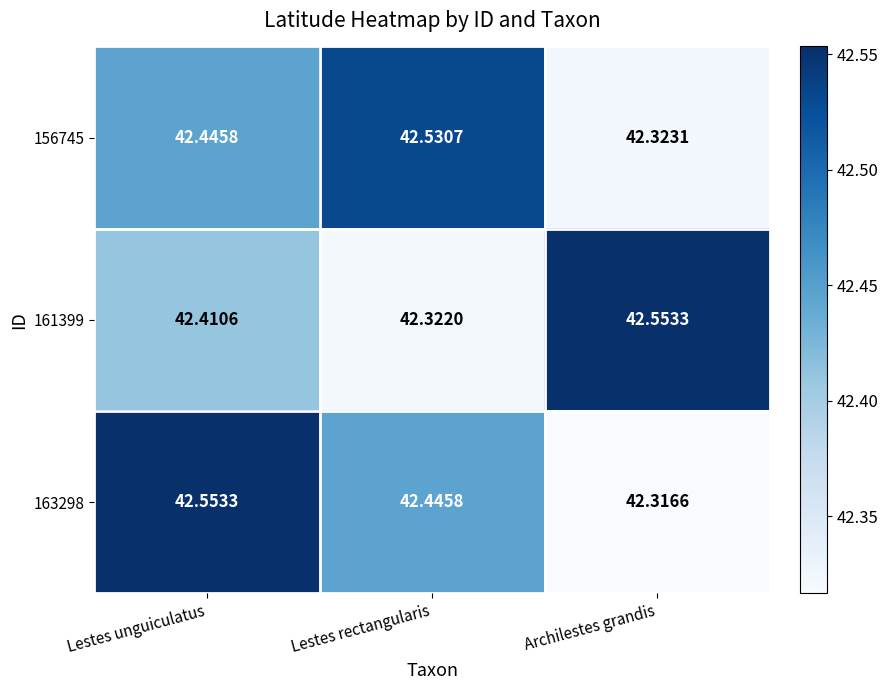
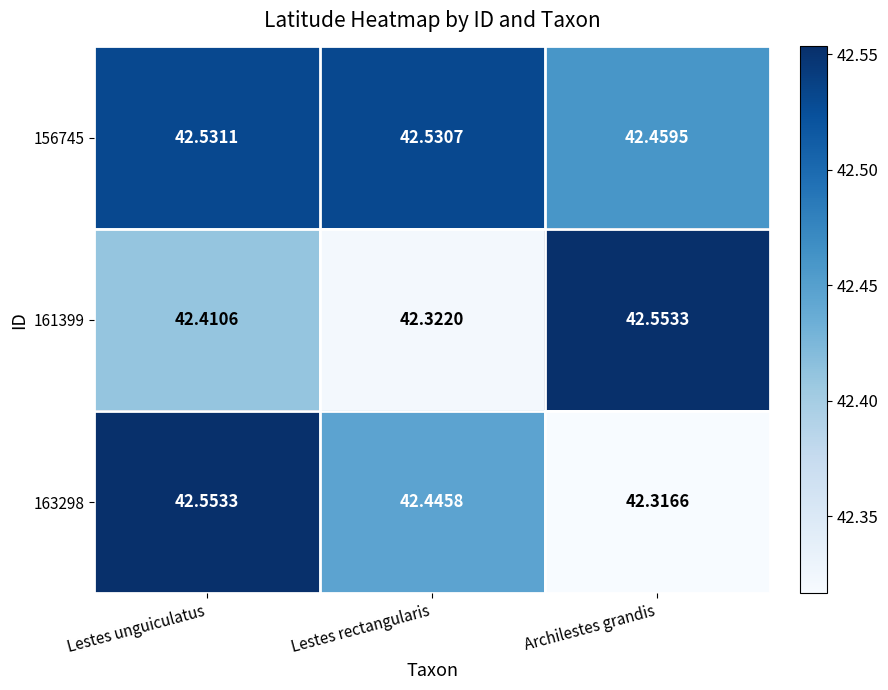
  {
    "156745": {
-     "Lestes unguiculatus": 42.4458,
+     "Lestes unguiculatus": 42.5311,
      "Lestes rectangularis": 42.5307,
-     "Archilestes grandis": 42.3231
+     "Archilestes grandis": 42.4595
    },
    "161399": {
      "Lestes unguiculatus": 42.4106,
      "Lestes rectangularis": 42.3220,
      "Archilestes grandis": 42.5533
    },
    "163298": {
      "Lestes unguiculatus": 42.5533,
      "Lestes rectangularis": 42.4458,
      "Archilestes grandis": 42.3166
    }
  }
